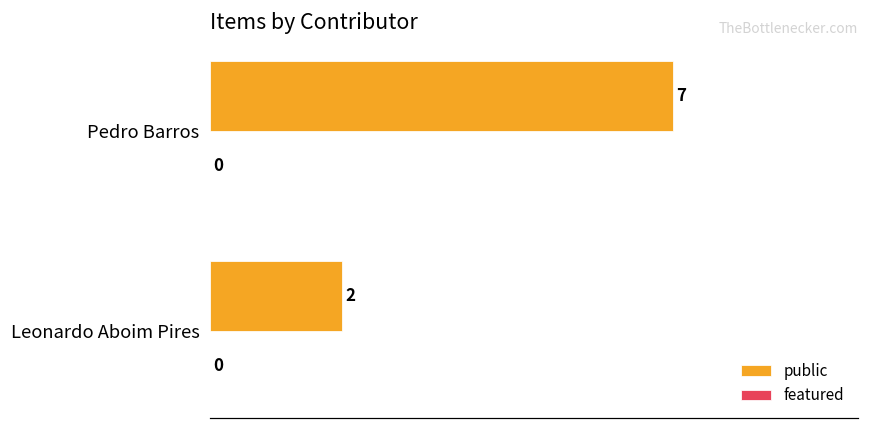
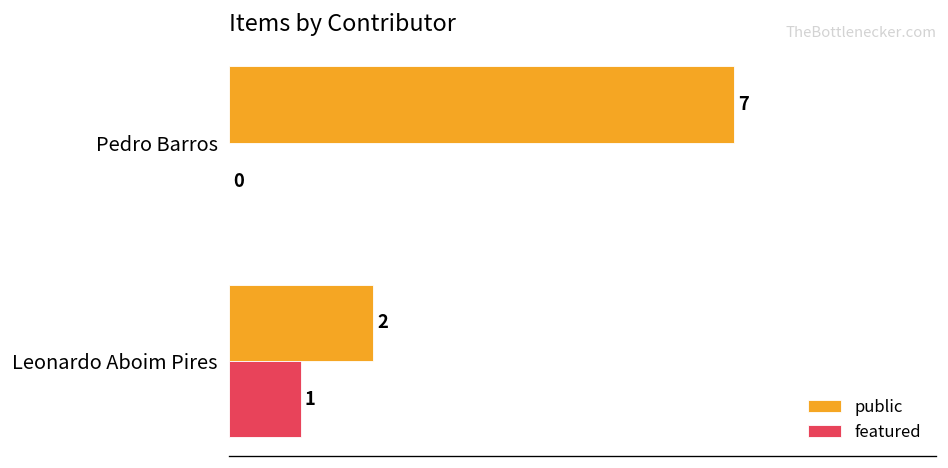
  {
    "public": {
      "Pedro Barros": 7,
      "Leonardo Aboim Pires": 2
    },
    "featured": {
      "Pedro Barros": 0,
-     "Leonardo Aboim Pires": 0
+     "Leonardo Aboim Pires": 1
    }
  }
